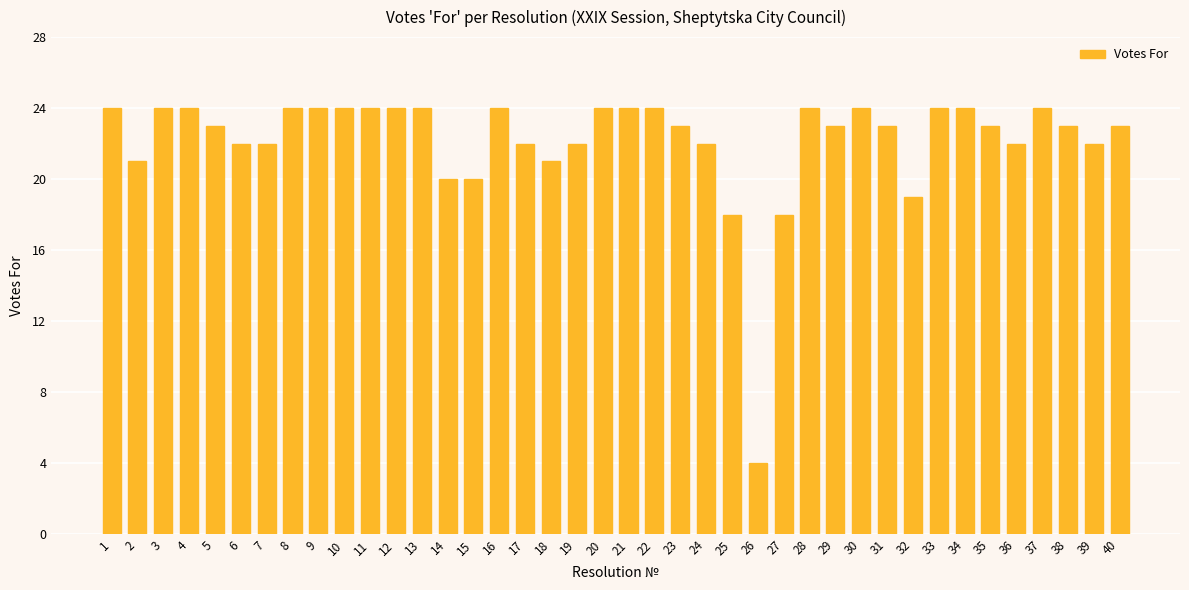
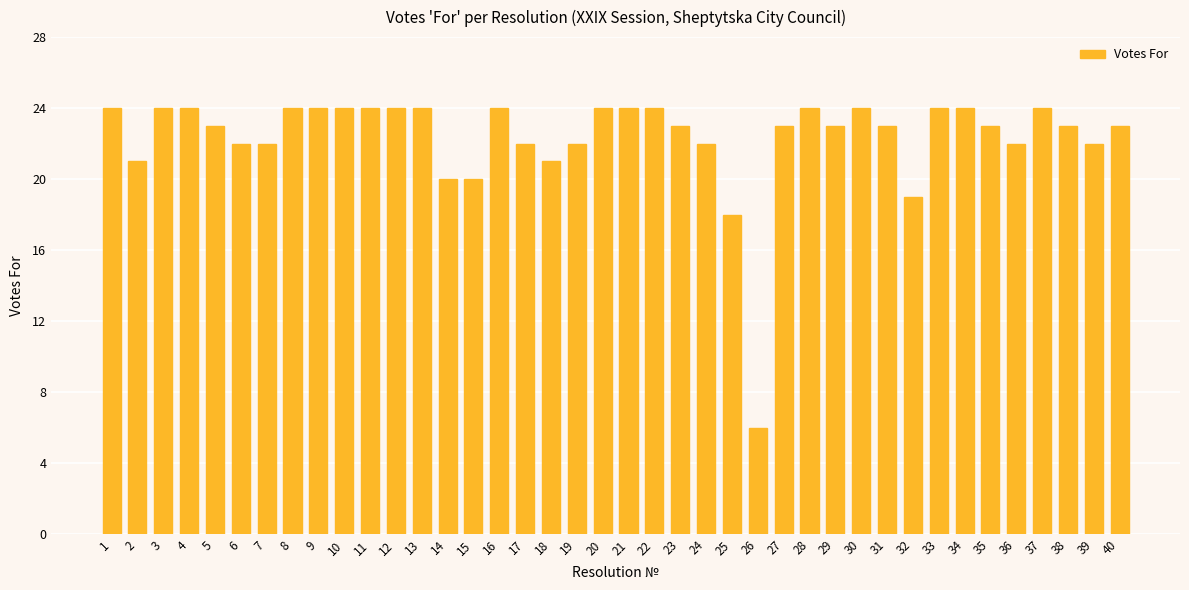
  {
    "1": 24,
    "2": 21,
    "3": 24,
    "4": 24,
    "5": 23,
    "6": 22,
    "7": 22,
    "8": 24,
    "9": 24,
    "10": 24,
    "11": 24,
    "12": 24,
    "13": 24,
    "14": 20,
    "15": 20,
    "16": 24,
    "17": 22,
    "18": 21,
    "19": 22,
    "20": 24,
    "21": 24,
    "22": 24,
    "23": 23,
    "24": 22,
    "25": 18,
-   "26": 4,
-   "27": 18,
+   "26": 6,
+   "27": 23,
    "28": 24,
    "29": 23,
    "30": 24,
    "31": 23,
    "32": 19,
    "33": 24,
    "34": 24,
    "35": 23,
    "36": 22,
    "37": 24,
    "38": 23,
    "39": 22,
    "40": 23
  }
